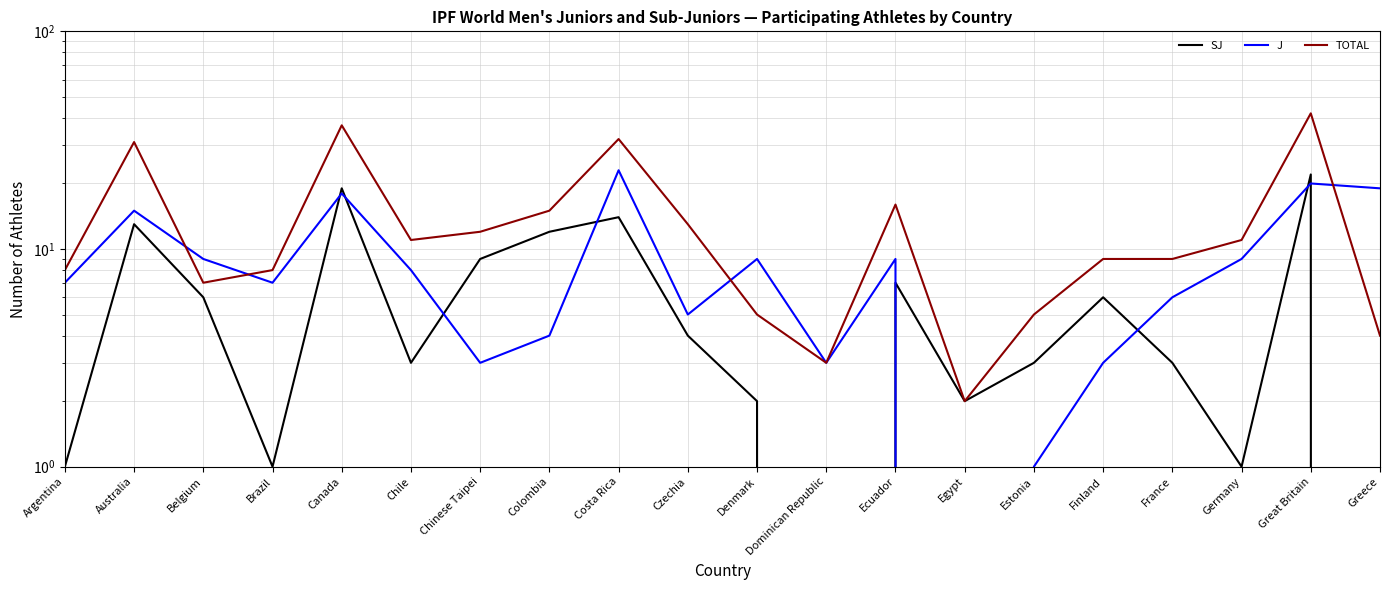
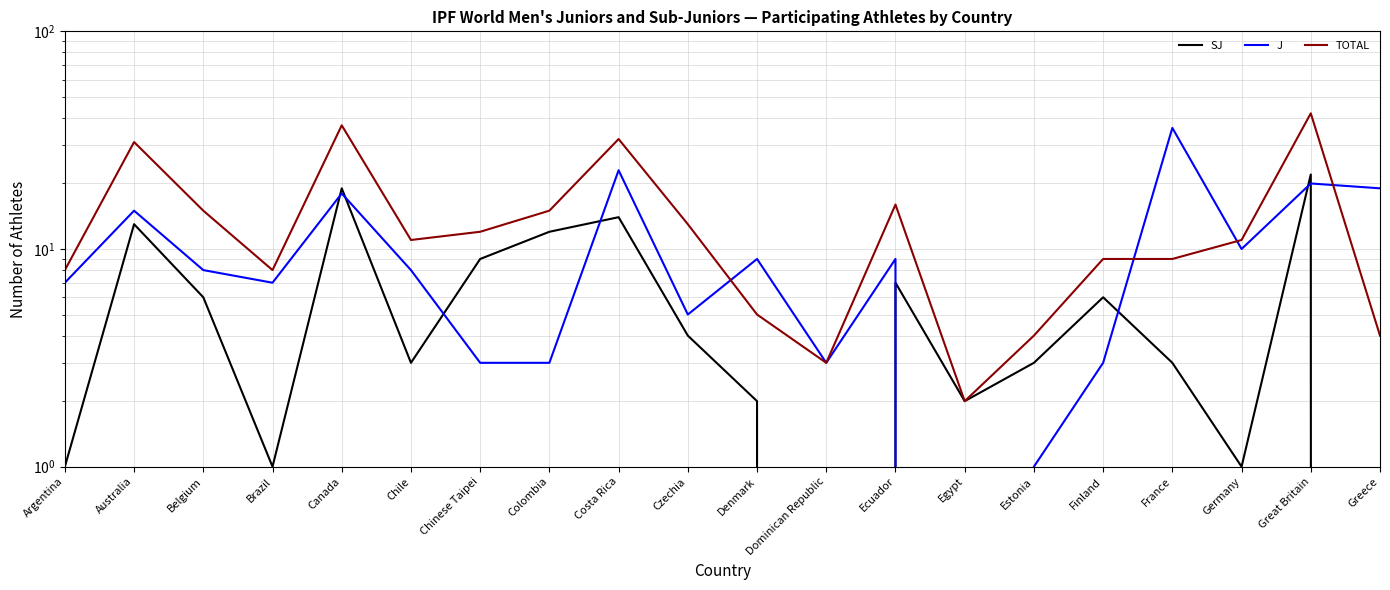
  {
    "SJ": {
      "Argentina": 1,
      "Australia": 13,
      "Belgium": 6,
      "Brazil": 1,
      "Canada": 19,
      "Chile": 3,
      "Chinese Taipei": 9,
      "Colombia": 12,
      "Costa Rica": 14,
      "Czechia": 4,
      "Denmark": 2,
      "Ecuador": 7,
      "Estonia": 3,
      "Finland": 6,
      "France": 3,
      "Germany": 1,
      "Great Britain": 22
    },
    "J": {
      "Argentina": 7,
      "Australia": 15,
-     "Belgium": 9,
+     "Belgium": 8,
      "Brazil": 7,
      "Canada": 18,
      "Chile": 8,
      "Chinese Taipei": 3,
-     "Colombia": 4,
+     "Colombia": 3,
      "Costa Rica": 23,
      "Czechia": 5,
      "Denmark": 9,
      "Ecuador": 9,
      "Estonia": 1,
      "Finland": 3,
-     "France": 6,
-     "Germany": 9,
+     "France": 36,
+     "Germany": 10,
      "Great Britain": 20,
      "Greece": 19
    },
    "TOTAL": {
      "Argentina": 8,
      "Australia": 31,
-     "Belgium": 7,
+     "Belgium": 15,
      "Brazil": 8,
      "Canada": 37,
      "Chile": 11,
      "Chinese Taipei": 12,
      "Colombia": 15,
      "Costa Rica": 32,
      "Czechia": 13,
      "Denmark": 5,
      "Ecuador": 16,
-     "Estonia": 5,
+     "Estonia": 4,
      "Finland": 9,
      "France": 9,
      "Germany": 11,
      "Great Britain": 42,
      "Greece": 4
    }
  }
